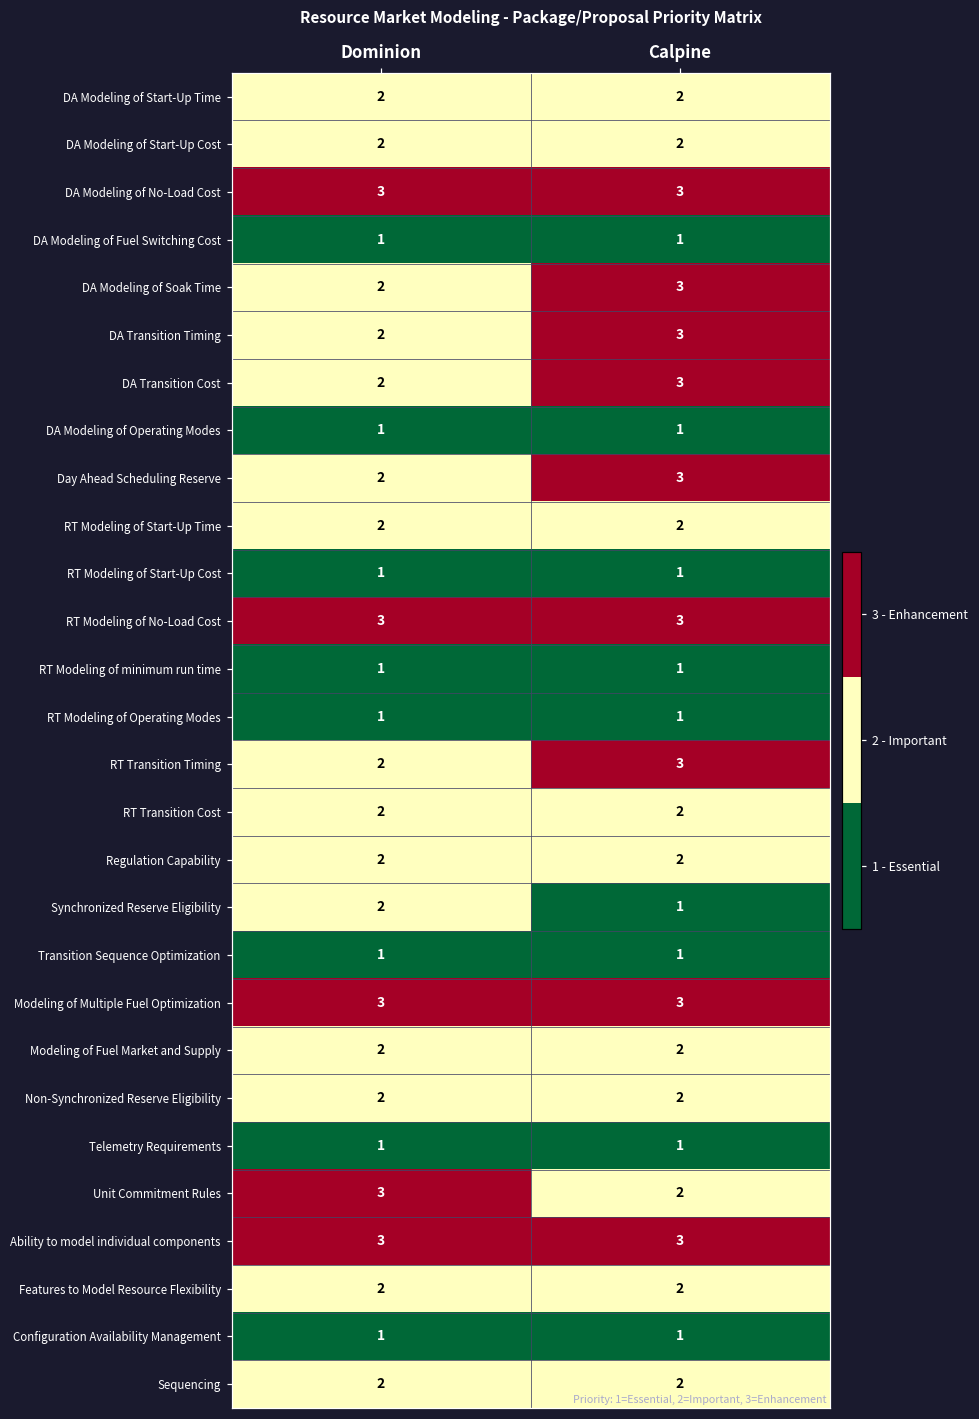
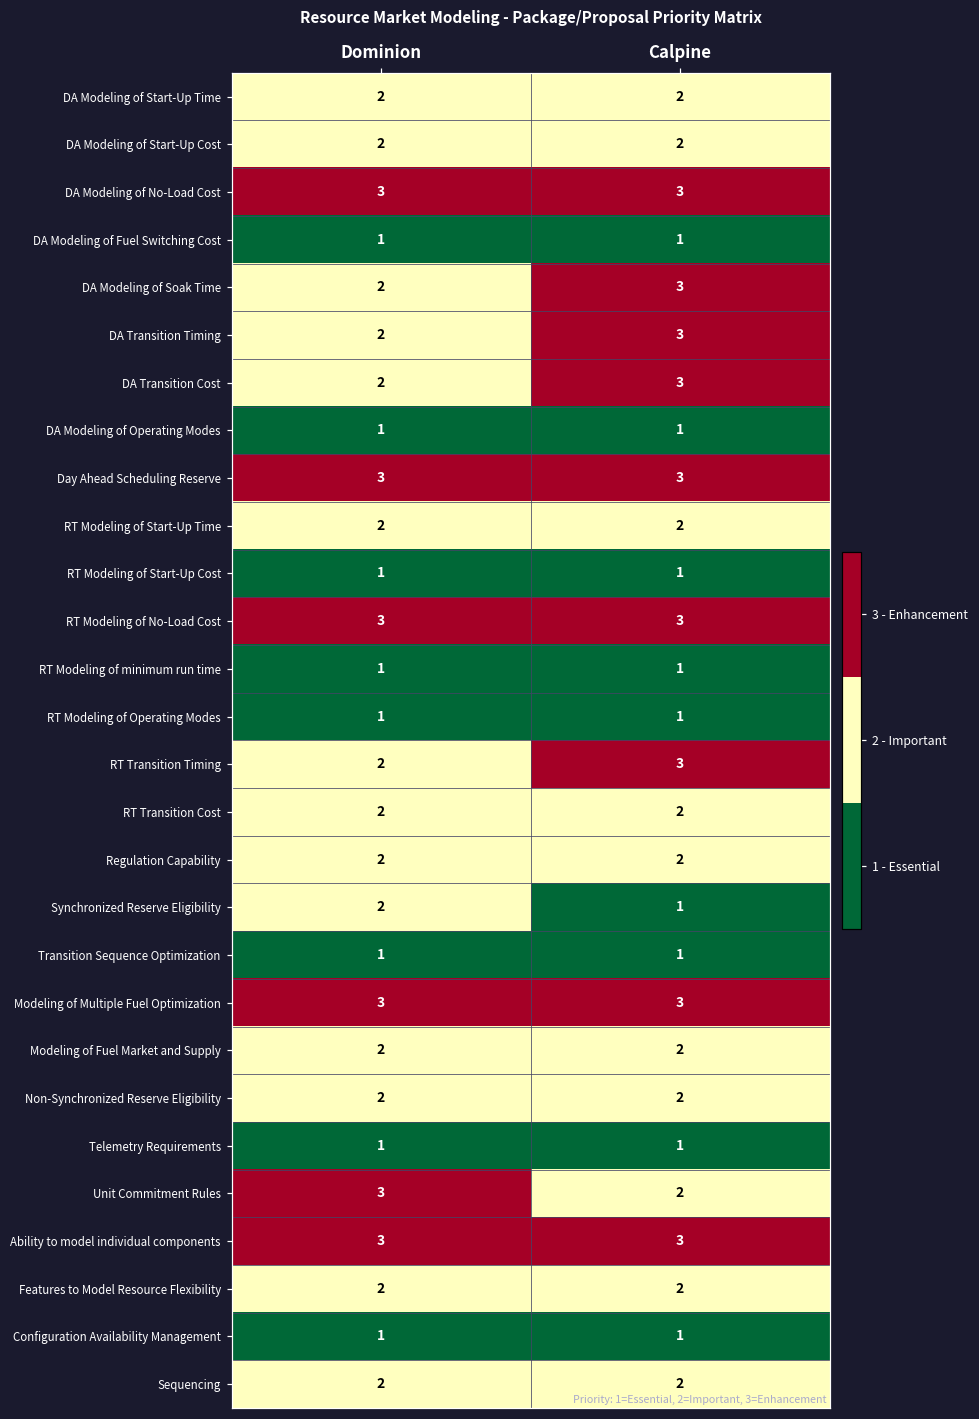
  {
    "DA Modeling of Start-Up Time": {
      "Dominion": 2,
      "Calpine": 2
    },
    "DA Modeling of Start-Up Cost": {
      "Dominion": 2,
      "Calpine": 2
    },
    "DA Modeling of No-Load Cost": {
      "Dominion": 3,
      "Calpine": 3
    },
    "DA Modeling of Fuel Switching Cost": {
      "Dominion": 1,
      "Calpine": 1
    },
    "DA Modeling of Soak Time": {
      "Dominion": 2,
      "Calpine": 3
    },
    "DA Transition Timing": {
      "Dominion": 2,
      "Calpine": 3
    },
    "DA Transition Cost": {
      "Dominion": 2,
      "Calpine": 3
    },
    "DA Modeling of Operating Modes": {
      "Dominion": 1,
      "Calpine": 1
    },
    "Day Ahead Scheduling Reserve": {
-     "Dominion": 2,
+     "Dominion": 3,
      "Calpine": 3
    },
    "RT Modeling of Start-Up Time": {
      "Dominion": 2,
      "Calpine": 2
    },
    "RT Modeling of Start-Up Cost": {
      "Dominion": 1,
      "Calpine": 1
    },
    "RT Modeling of No-Load Cost": {
      "Dominion": 3,
      "Calpine": 3
    },
    "RT Modeling of minimum run time": {
      "Dominion": 1,
      "Calpine": 1
    },
    "RT Modeling of Operating Modes": {
      "Dominion": 1,
      "Calpine": 1
    },
    "RT Transition Timing": {
      "Dominion": 2,
      "Calpine": 3
    },
    "RT Transition Cost": {
      "Dominion": 2,
      "Calpine": 2
    },
    "Regulation Capability": {
      "Dominion": 2,
      "Calpine": 2
    },
    "Synchronized Reserve Eligibility": {
      "Dominion": 2,
      "Calpine": 1
    },
    "Transition Sequence Optimization": {
      "Dominion": 1,
      "Calpine": 1
    },
    "Modeling of Multiple Fuel Optimization": {
      "Dominion": 3,
      "Calpine": 3
    },
    "Modeling of Fuel Market and Supply": {
      "Dominion": 2,
      "Calpine": 2
    },
    "Non-Synchronized Reserve Eligibility": {
      "Dominion": 2,
      "Calpine": 2
    },
    "Telemetry Requirements": {
      "Dominion": 1,
      "Calpine": 1
    },
    "Unit Commitment Rules": {
      "Dominion": 3,
      "Calpine": 2
    },
    "Ability to model individual components": {
      "Dominion": 3,
      "Calpine": 3
    },
    "Features to Model Resource Flexibility": {
      "Dominion": 2,
      "Calpine": 2
    },
    "Configuration Availability Management": {
      "Dominion": 1,
      "Calpine": 1
    },
    "Sequencing": {
      "Dominion": 2
    }
  }
